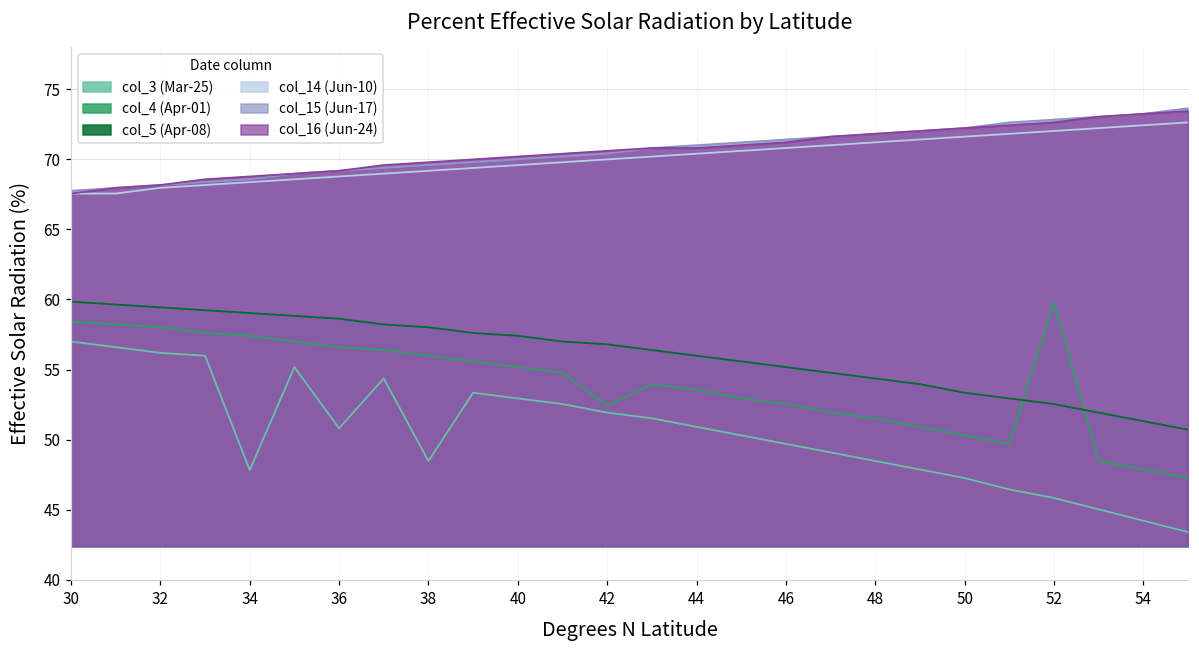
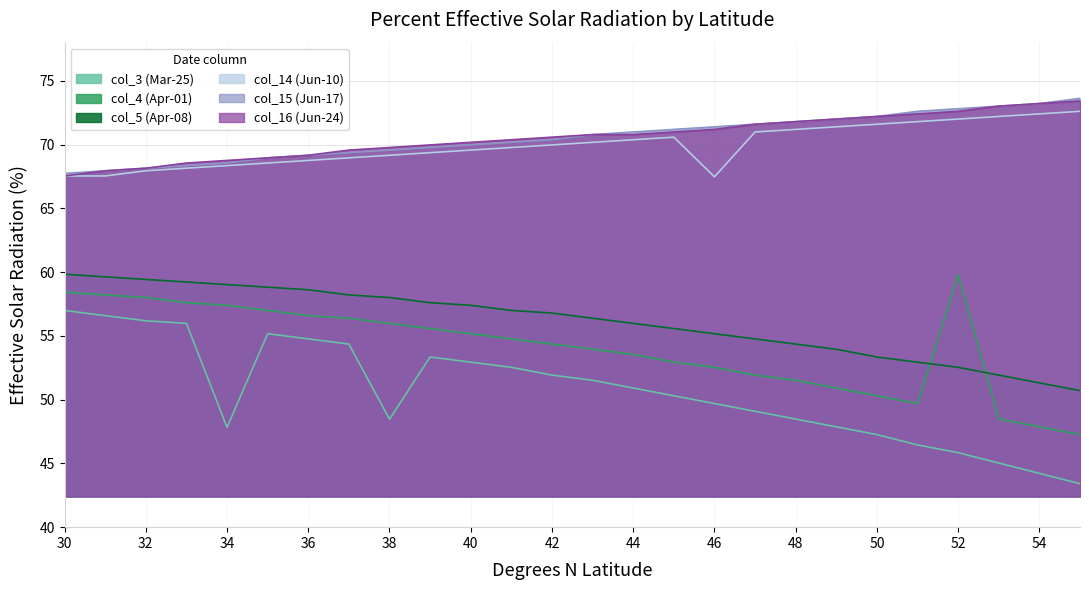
  {
    "col_3 (Mar-25)": {
      "30": 57.0,
      "32": 56.2,
      "34": 47.8,
-     "36": 50.8,
+     "36": 54.8,
      "38": 48.5,
      "40": 52.9,
      "42": 51.9,
      "44": 50.9,
      "46": 49.7,
      "48": 48.5,
      "50": 47.3,
      "52": 45.8,
      "54": 44.2
    },
    "col_4 (Apr-01)": {
      "30": 58.4,
      "32": 58.0,
      "34": 57.4,
      "36": 56.6,
      "38": 56.0,
      "40": 55.2,
-     "42": 52.4,
+     "42": 54.4,
      "44": 53.5,
      "46": 52.5,
      "48": 51.5,
      "50": 50.3,
      "52": 59.8,
      "54": 47.9
    },
    "col_5 (Apr-08)": {
      "30": 59.8,
      "32": 59.4,
      "34": 59.0,
      "36": 58.6,
      "38": 58.0,
      "40": 57.4,
      "42": 56.8,
      "44": 56.0,
      "46": 55.2,
      "48": 54.4,
      "50": 53.3,
      "52": 52.5,
      "54": 51.3
    },
    "col_14 (Jun-10)": {
      "32": 68.0,
      "34": 68.4,
      "36": 68.8,
      "38": 69.2,
      "40": 69.6,
      "42": 70.0,
      "44": 70.4,
-     "46": 70.8,
+     "46": 67.5,
      "48": 71.2,
      "50": 71.6,
      "52": 72.0,
      "54": 72.4
    },
    "col_15 (Jun-17)": {
      "30": 67.7,
      "34": 68.6,
      "38": 69.6,
      "40": 70.0,
      "42": 70.4,
      "44": 71.0,
      "46": 71.4,
      "52": 72.8
    },
    "col_16 (Jun-24)": {
      "34": 68.8,
      "38": 69.8,
      "40": 70.2,
      "42": 70.6,
      "44": 70.8,
      "46": 71.2,
      "52": 72.6
    }
  }
